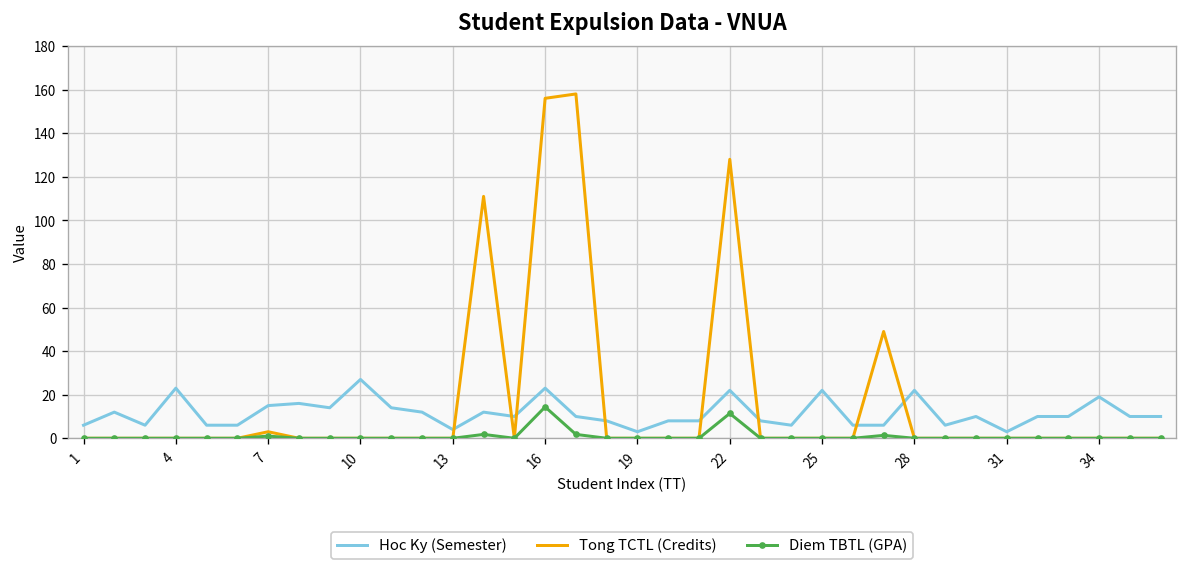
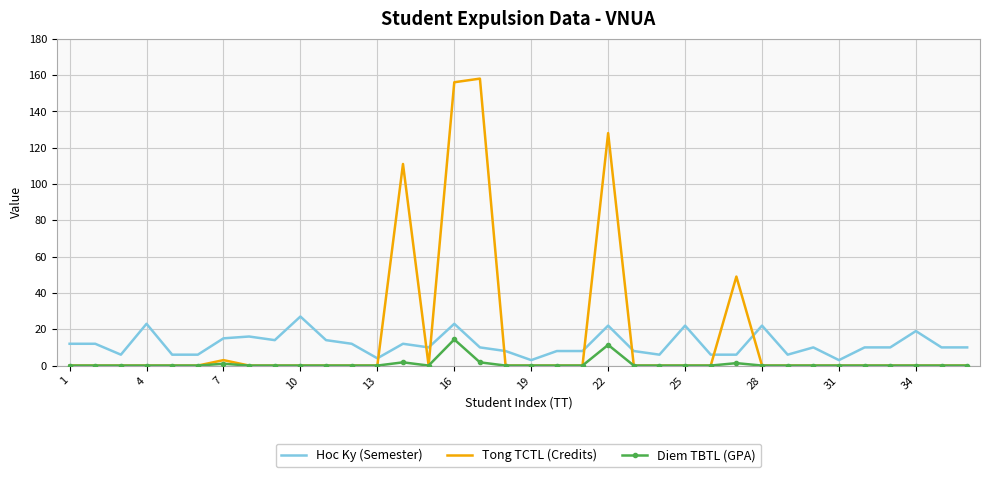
  {
    "Hoc Ky (Semester)": {
-     "1": 6,
+     "1": 12,
      "4": 23,
      "7": 15,
      "10": 27,
      "13": 4,
      "16": 23,
      "19": 3,
      "22": 22,
      "25": 22,
      "28": 22,
      "31": 3,
      "34": 19
    },
    "Tong TCTL (Credits)": {
      "7": 3,
      "16": 156,
      "22": 128
    },
    "Diem TBTL (GPA)": {
      "7": 1,
      "16": 14,
      "22": 11
    }
  }
